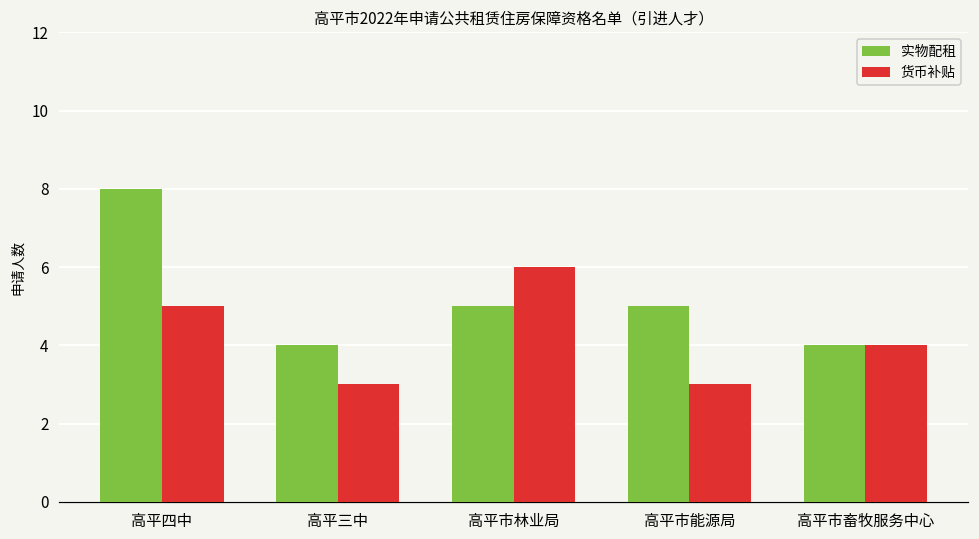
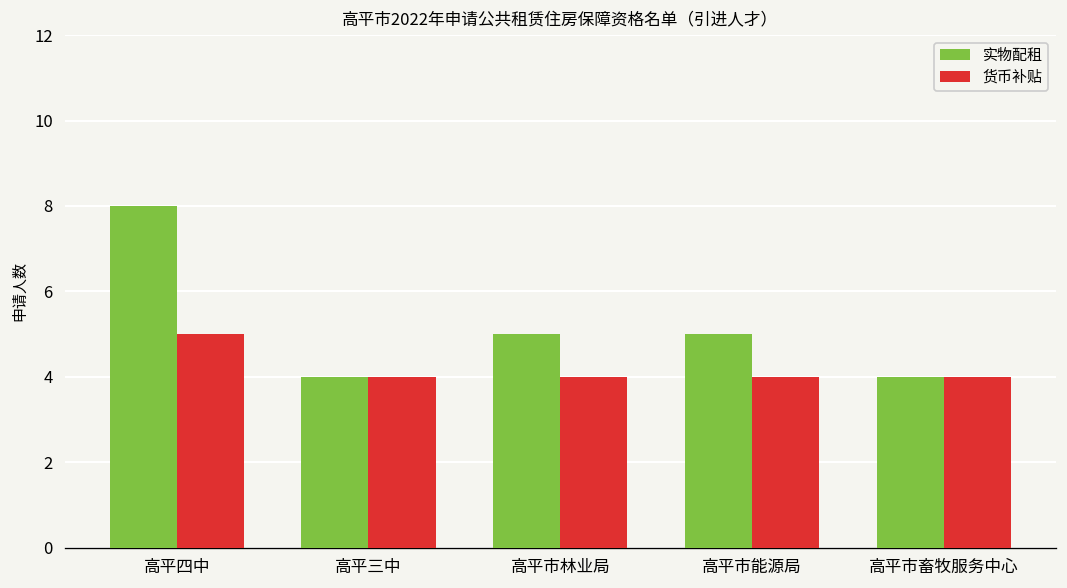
  {
    "实物配租": {
      "高平四中": 8,
      "高平三中": 4,
      "高平市林业局": 5,
      "高平市能源局": 5,
      "高平市畜牧服务中心": 4
    },
    "货币补贴": {
      "高平四中": 5,
-     "高平三中": 3,
-     "高平市林业局": 6,
-     "高平市能源局": 3,
+     "高平三中": 4,
+     "高平市林业局": 4,
+     "高平市能源局": 4,
      "高平市畜牧服务中心": 4
    }
  }
